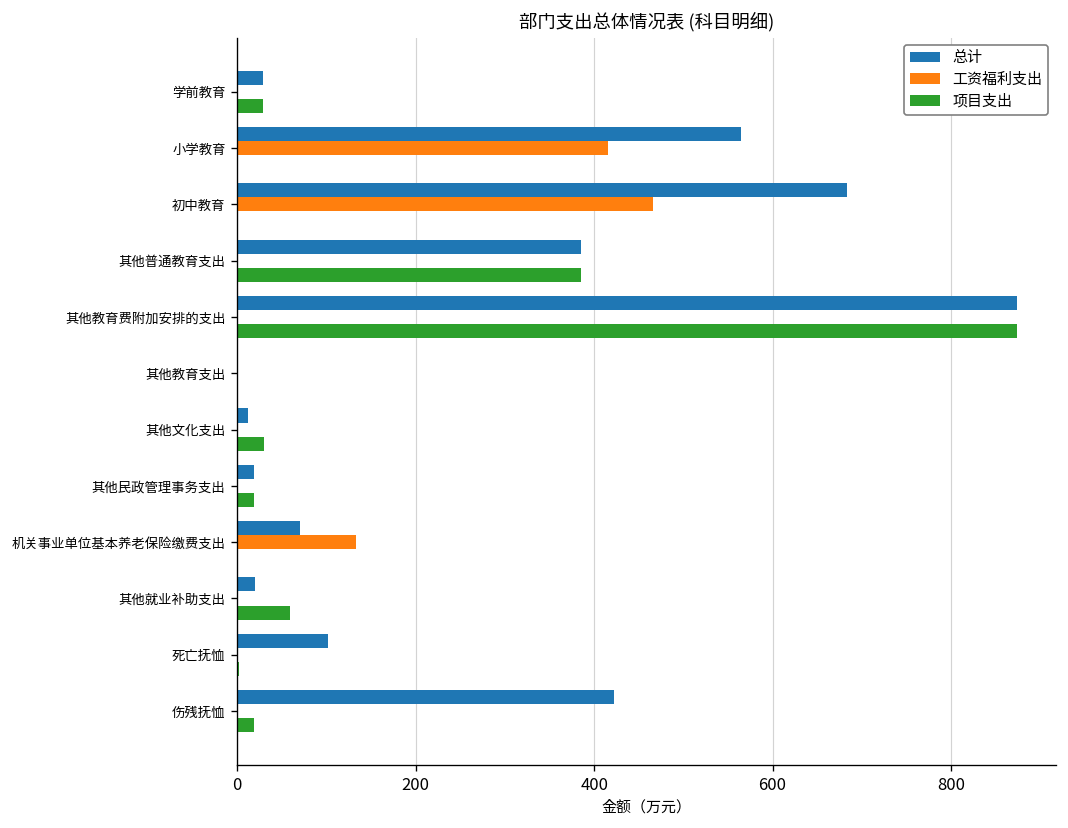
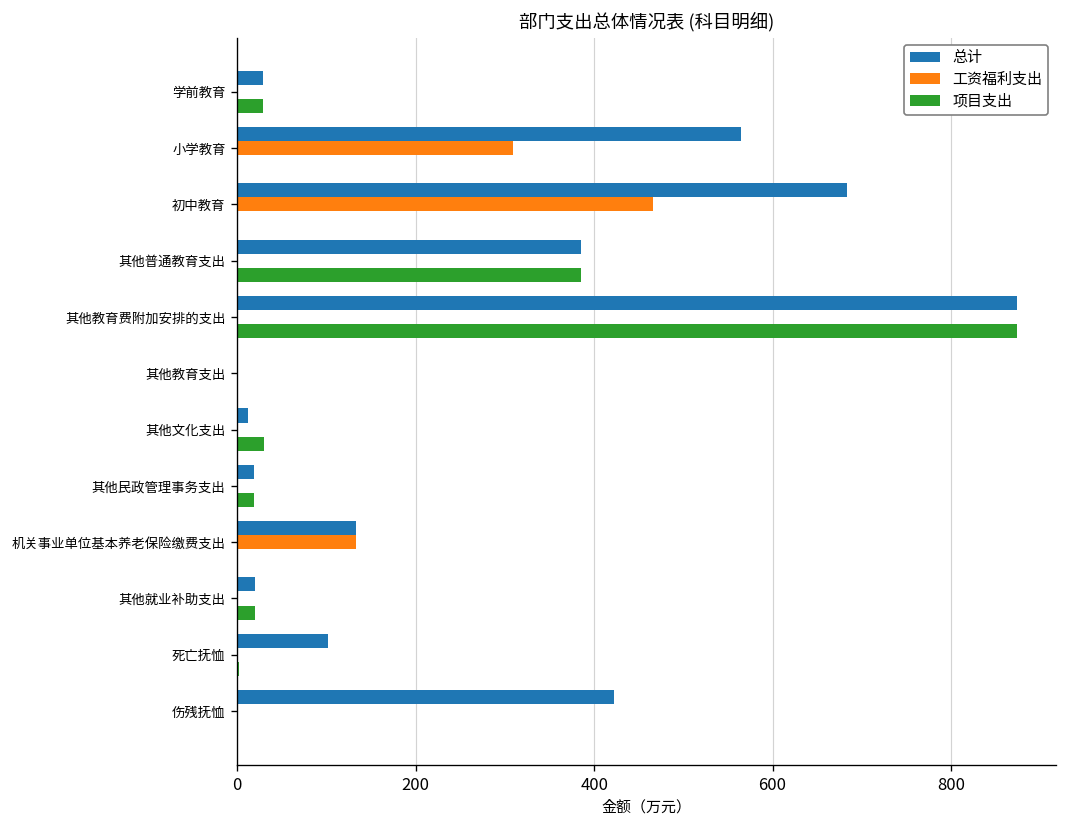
  {
    "总计": {
      "学前教育": 30,
      "小学教育": 560,
      "初中教育": 680,
      "其他普通教育支出": 390,
      "其他教育费附加安排的支出": 870,
      "其他文化支出": 10,
      "其他民政管理事务支出": 20,
-     "机关事业单位基本养老保险缴费支出": 70,
+     "机关事业单位基本养老保险缴费支出": 130,
      "其他就业补助支出": 20,
      "死亡抚恤": 100,
      "伤残抚恤": 420
    },
    "工资福利支出": {
      "学前教育": 0,
-     "小学教育": 420,
+     "小学教育": 310,
      "初中教育": 470,
      "其他普通教育支出": 0,
      "其他教育费附加安排的支出": 0,
      "其他教育支出": 0,
      "其他文化支出": 0,
      "其他民政管理事务支出": 0,
      "机关事业单位基本养老保险缴费支出": 130,
      "其他就业补助支出": 0,
      "死亡抚恤": 0,
      "伤残抚恤": 0
    },
    "项目支出": {
      "学前教育": 30,
      "小学教育": 0,
      "初中教育": 0,
      "其他普通教育支出": 390,
      "其他教育费附加安排的支出": 870,
      "其他文化支出": 30,
      "其他民政管理事务支出": 20,
      "机关事业单位基本养老保险缴费支出": 0,
-     "其他就业补助支出": 60,
-     "伤残抚恤": 20
+     "其他就业补助支出": 20,
+     "伤残抚恤": 0
    }
  }
